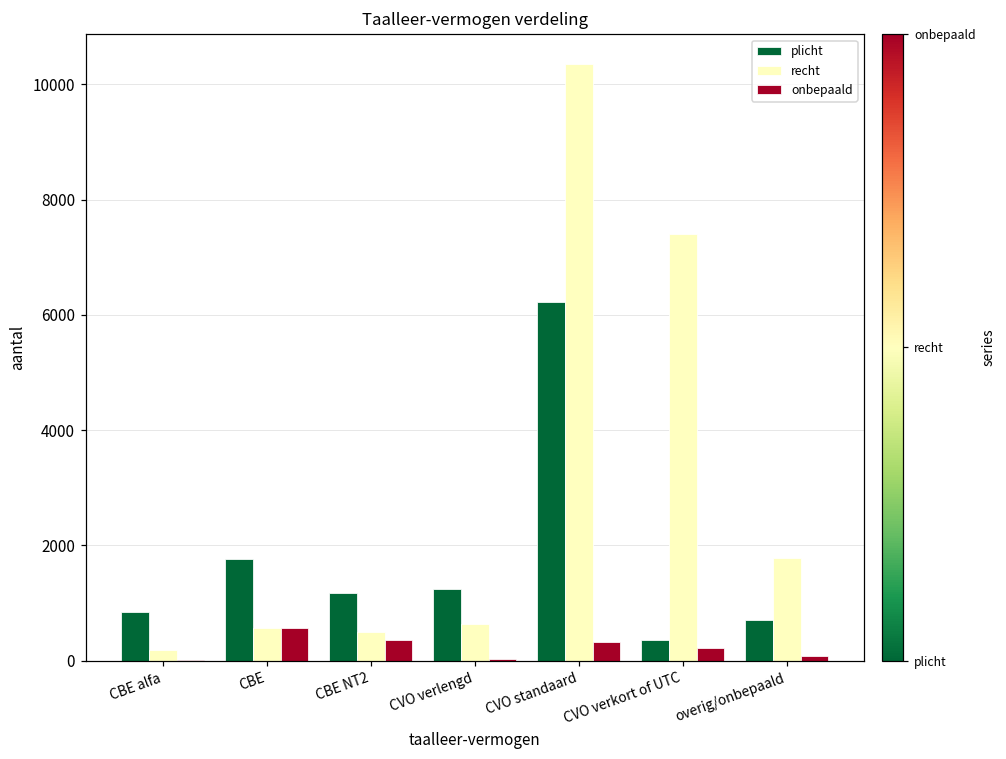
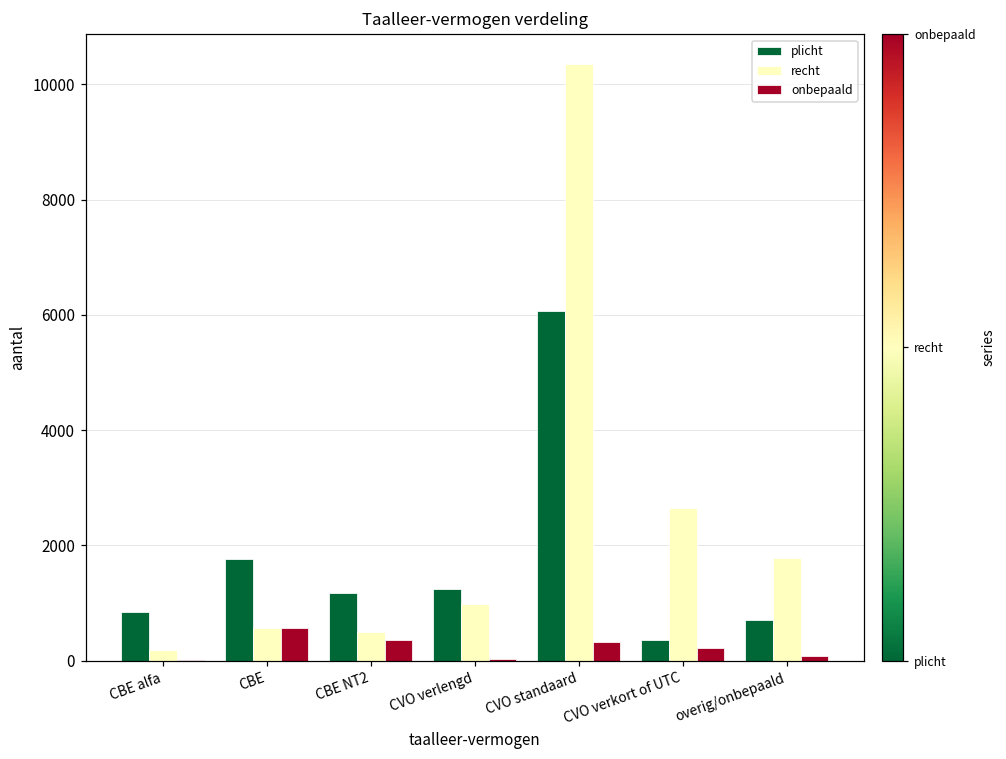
  {
    "plicht": {
      "CBE alfa": 800,
      "CBE": 1800,
      "CBE NT2": 1200,
      "CVO verlengd": 1200,
-     "CVO standaard": 6200,
+     "CVO standaard": 6100,
      "CVO verkort of UTC": 400,
      "overig/onbepaald": 700
    },
    "recht": {
      "CBE alfa": 200,
      "CBE": 600,
      "CBE NT2": 500,
-     "CVO verlengd": 600,
+     "CVO verlengd": 1000,
      "CVO standaard": 10300,
-     "CVO verkort of UTC": 7400,
+     "CVO verkort of UTC": 2700,
      "overig/onbepaald": 1800
    },
    "onbepaald": {
      "CBE": 600,
      "CBE NT2": 400,
      "CVO standaard": 300,
      "CVO verkort of UTC": 200,
      "overig/onbepaald": 100
    }
  }
